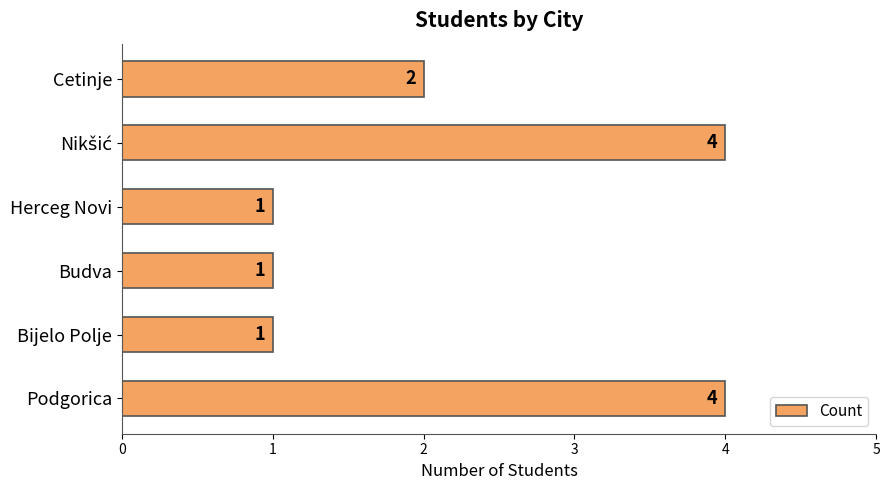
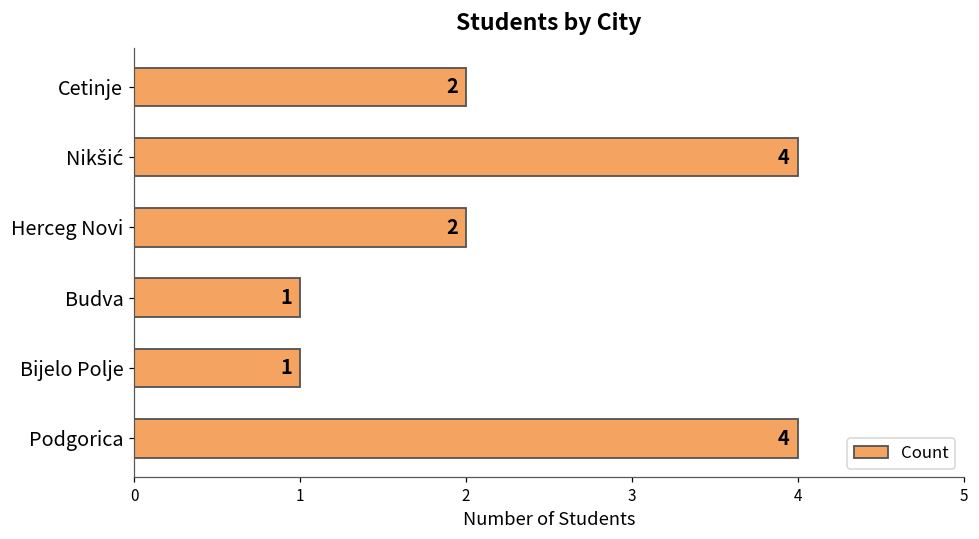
  {
    "Cetinje": 2,
    "Nikšić": 4,
-   "Herceg Novi": 1,
+   "Herceg Novi": 2,
    "Budva": 1,
    "Bijelo Polje": 1,
    "Podgorica": 4
  }
